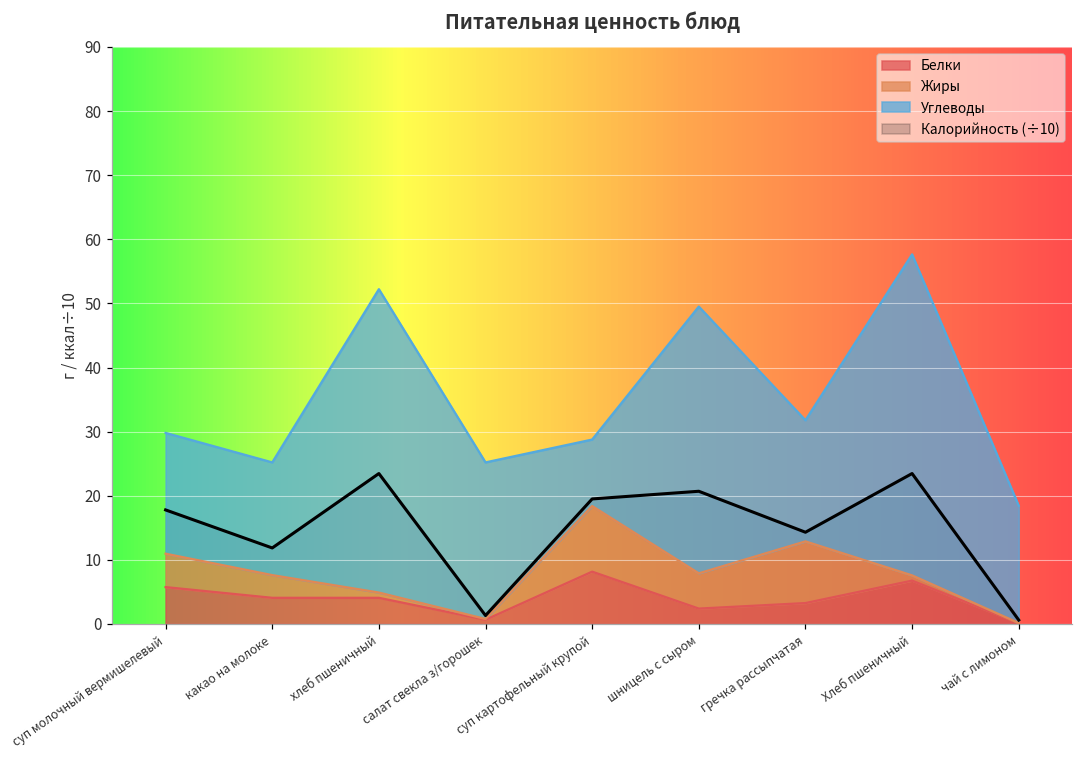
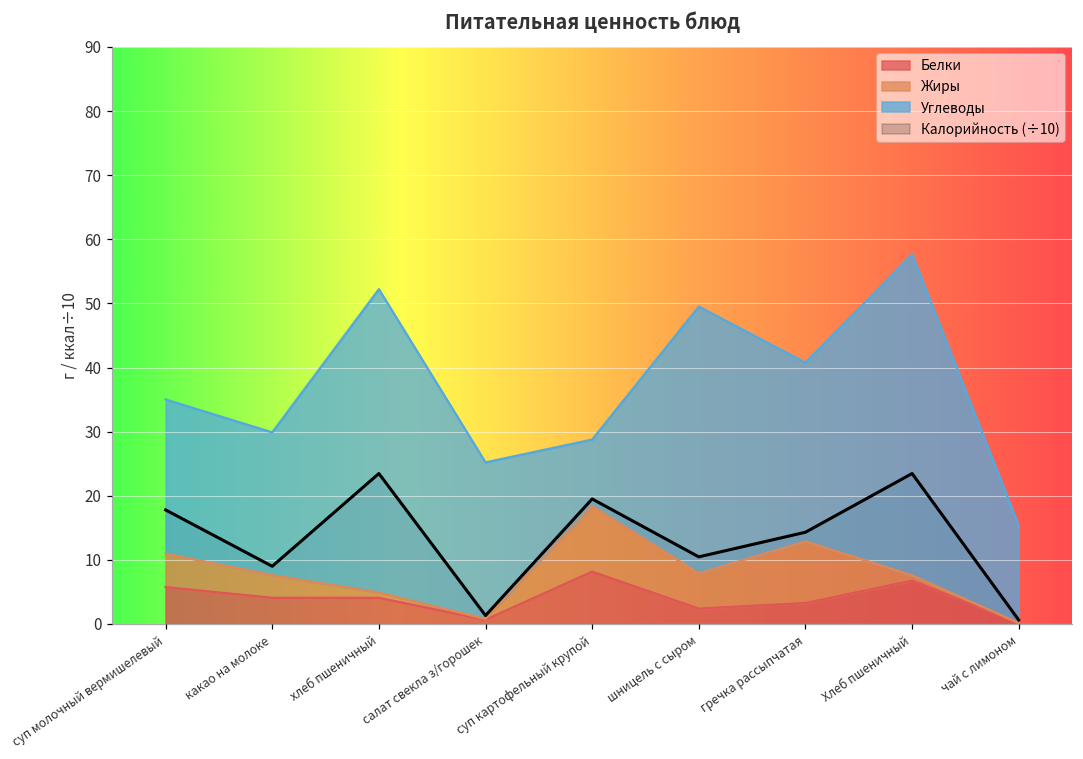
  {
    "Углеводы": {
-     "суп молочный вермишелевый": 19,
-     "какао на молоке": 18,
+     "суп молочный вермишелевый": 24,
+     "какао на молоке": 22,
      "хлеб пшеничный": 47,
      "салат свекла з/горошек": 24,
      "суп картофельный крупой": 10,
      "шницель с сыром": 42,
-     "гречка рассыпчатая": 19,
+     "гречка рассыпчатая": 28,
      "Хлеб пшеничный": 50,
-     "чай с лимоном": 18
+     "чай с лимоном": 15
    },
    "Калорийность (÷10)": {
      "суп молочный вермишелевый": 18,
-     "какао на молоке": 12,
+     "какао на молоке": 9,
      "хлеб пшеничный": 23,
      "салат свекла з/горошек": 1,
      "суп картофельный крупой": 20,
-     "шницель с сыром": 21,
+     "шницель с сыром": 10,
      "гречка рассыпчатая": 14,
      "Хлеб пшеничный": 23,
      "чай с лимоном": 1
    }
  }
